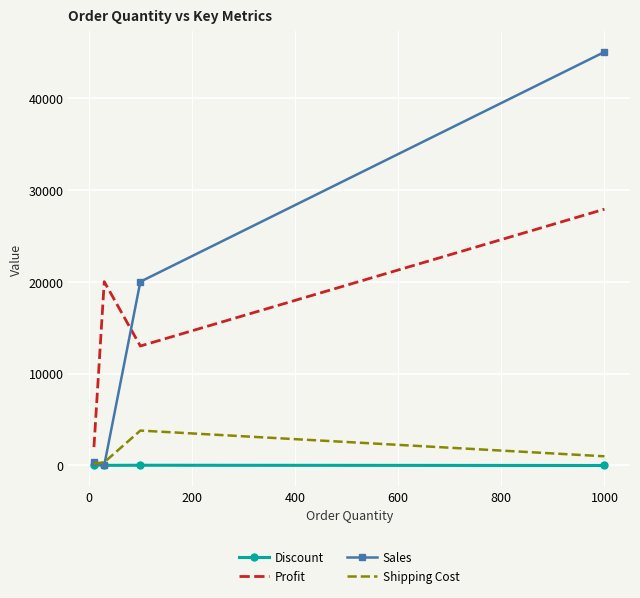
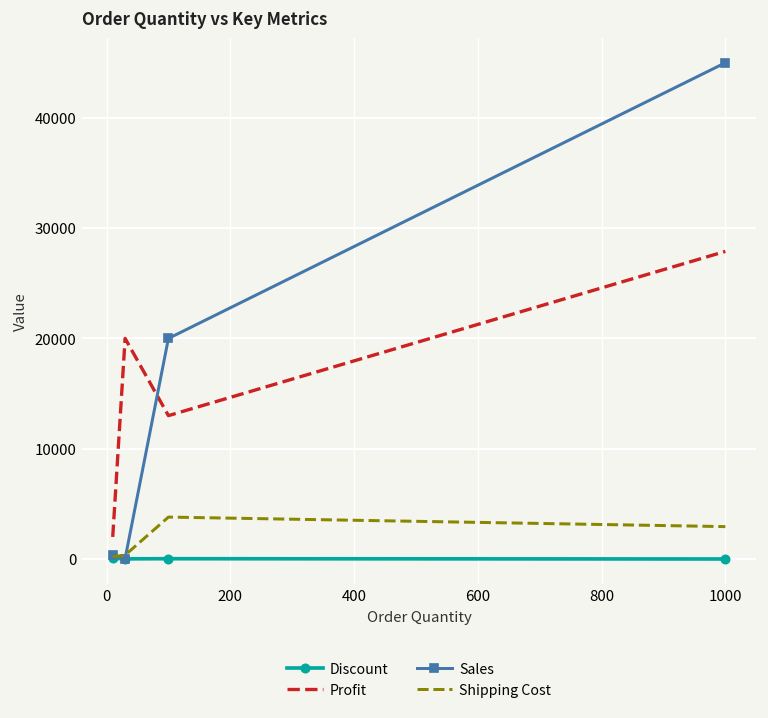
  {
    "Discount": {
      "1000": 0
    },
    "Profit": {
      "1000": 28000
    },
    "Sales": {
      "1000": 45000
    },
    "Shipping Cost": {
-     "1000": 1000
+     "1000": 3000
    }
  }
